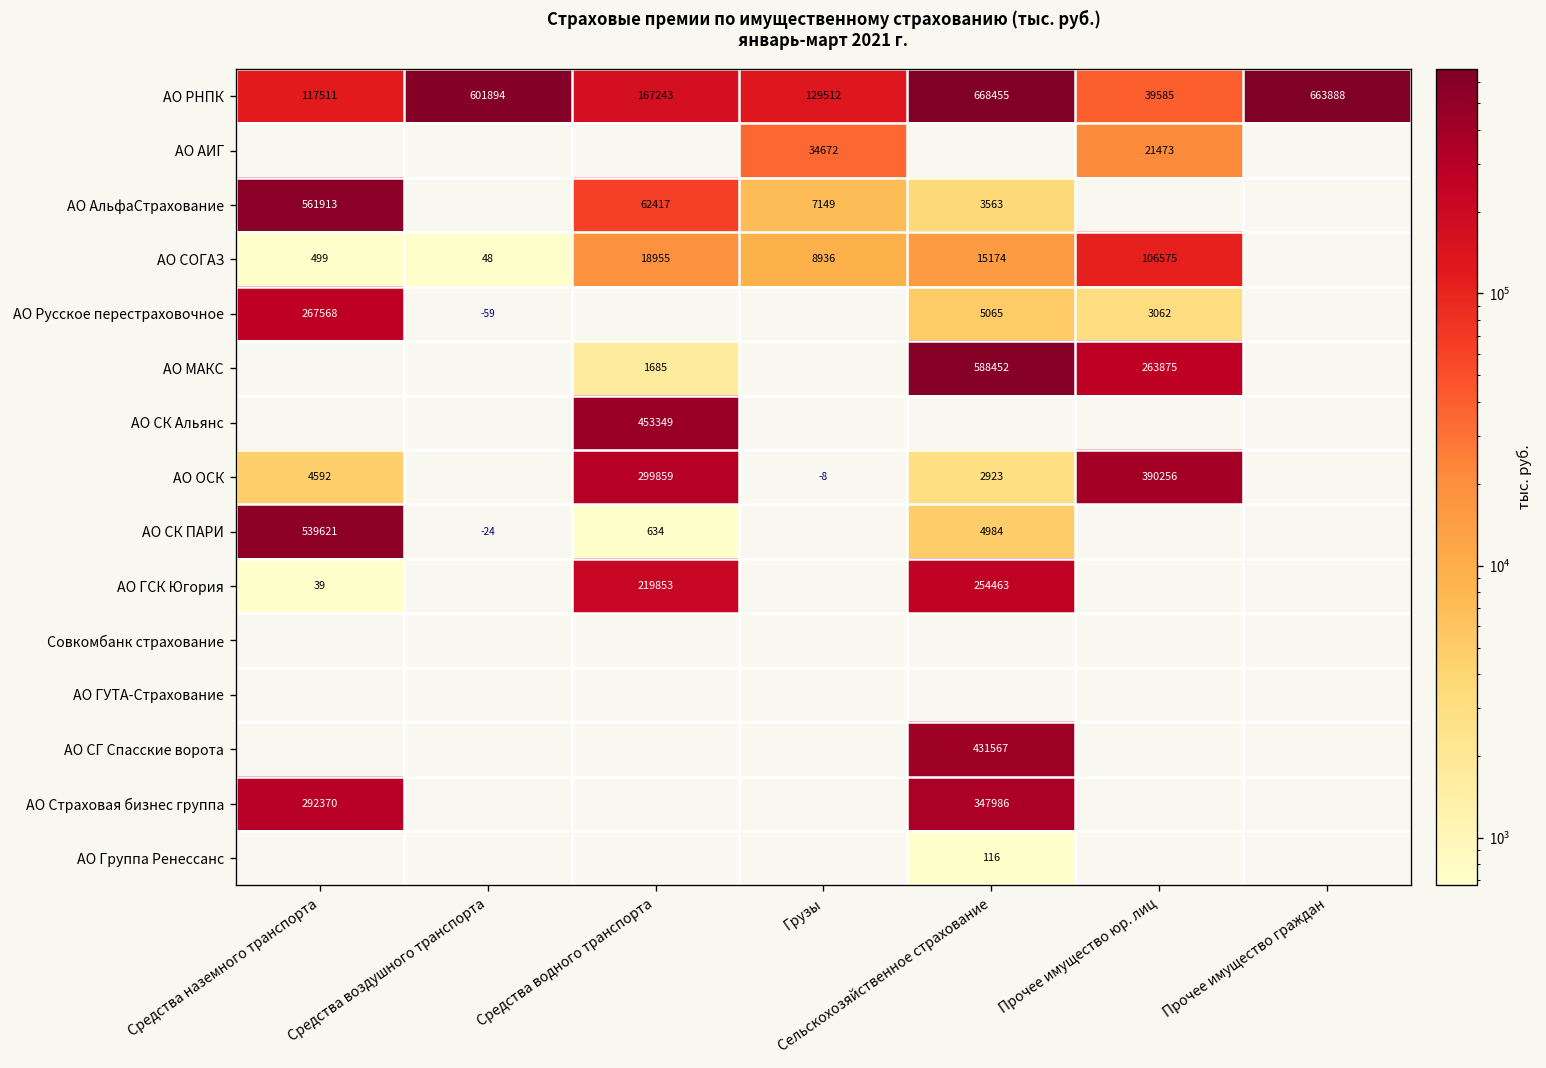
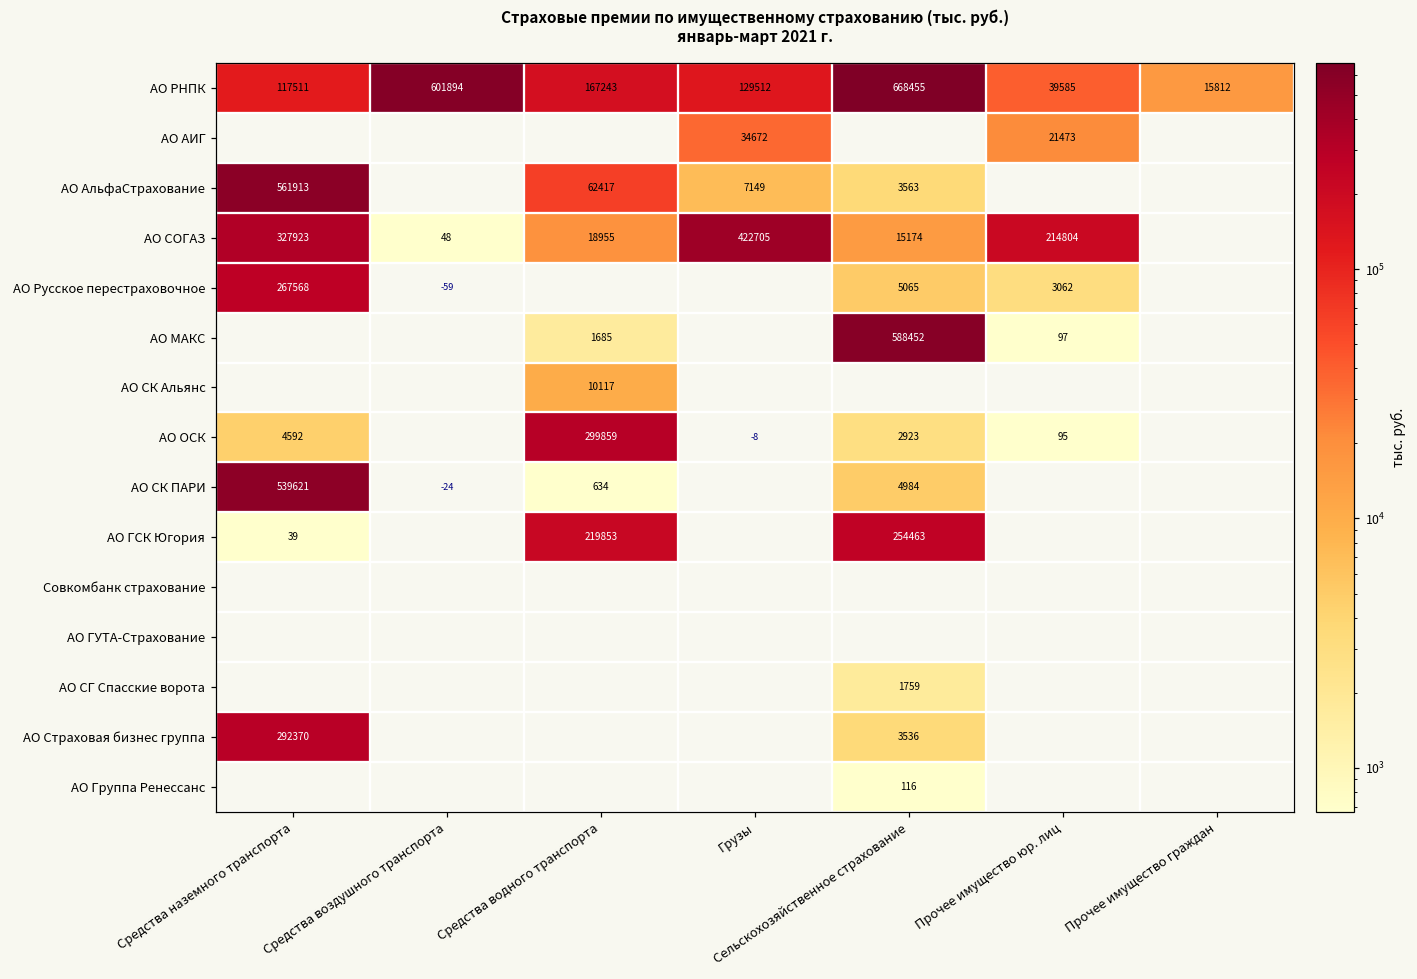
  {
    "АО РНПК": {
      "Средства наземного транспорта": 117511,
      "Средства воздушного транспорта": 601894,
      "Средства водного транспорта": 167243,
      "Грузы": 129512,
      "Сельскохозяйственное страхование": 668455,
      "Прочее имущество юр. лиц": 39585,
-     "Прочее имущество граждан": 663888
+     "Прочее имущество граждан": 15812
    },
    "АО АИГ": {
      "Грузы": 34672,
      "Прочее имущество юр. лиц": 21473
    },
    "АО АльфаСтрахование": {
      "Средства наземного транспорта": 561913,
      "Средства водного транспорта": 62417,
      "Грузы": 7149,
      "Сельскохозяйственное страхование": 3563
    },
    "АО СОГАЗ": {
-     "Средства наземного транспорта": 499,
+     "Средства наземного транспорта": 327923,
      "Средства воздушного транспорта": 48,
      "Средства водного транспорта": 18955,
-     "Грузы": 8936,
+     "Грузы": 422705,
      "Сельскохозяйственное страхование": 15174,
-     "Прочее имущество юр. лиц": 106575
+     "Прочее имущество юр. лиц": 214804
    },
    "АО Русское перестраховочное": {
      "Средства наземного транспорта": 267568,
      "Средства воздушного транспорта": -59,
      "Сельскохозяйственное страхование": 5065,
      "Прочее имущество юр. лиц": 3062
    },
    "АО МАКС": {
      "Средства водного транспорта": 1685,
      "Сельскохозяйственное страхование": 588452,
-     "Прочее имущество юр. лиц": 263875
+     "Прочее имущество юр. лиц": 97
    },
    "АО СК Альянс": {
-     "Средства водного транспорта": 453349
+     "Средства водного транспорта": 10117
    },
    "АО ОСК": {
      "Средства наземного транспорта": 4592,
      "Средства водного транспорта": 299859,
      "Грузы": -8,
      "Сельскохозяйственное страхование": 2923,
-     "Прочее имущество юр. лиц": 390256
+     "Прочее имущество юр. лиц": 95
    },
    "АО СК ПАРИ": {
      "Средства наземного транспорта": 539621,
      "Средства воздушного транспорта": -24,
      "Средства водного транспорта": 634,
      "Сельскохозяйственное страхование": 4984
    },
    "АО ГСК Югория": {
      "Средства наземного транспорта": 39,
      "Средства водного транспорта": 219853,
      "Сельскохозяйственное страхование": 254463
    },
    "АО СГ Спасские ворота": {
-     "Сельскохозяйственное страхование": 431567
+     "Сельскохозяйственное страхование": 1759
    },
    "АО Страховая бизнес группа": {
      "Средства наземного транспорта": 292370,
-     "Сельскохозяйственное страхование": 347986
+     "Сельскохозяйственное страхование": 3536
    },
    "АО Группа Ренессанс": {
      "Сельскохозяйственное страхование": 116
    }
  }
